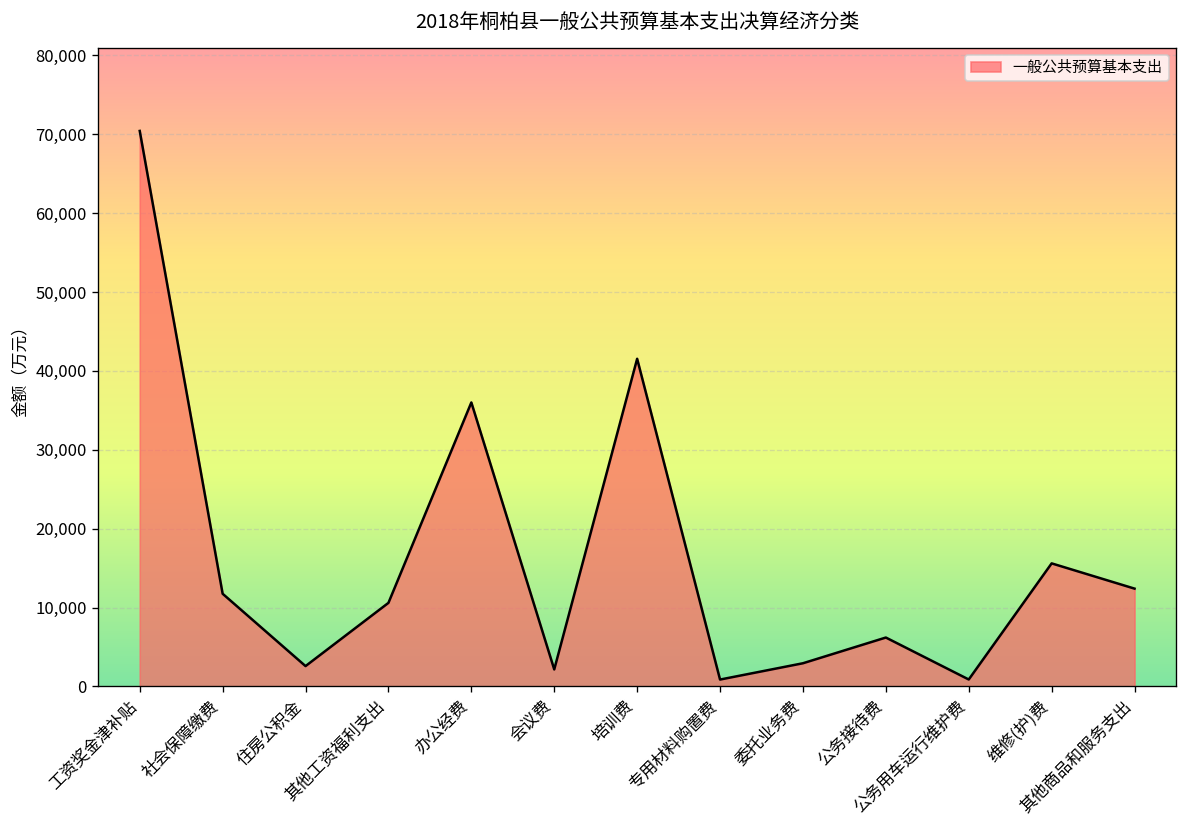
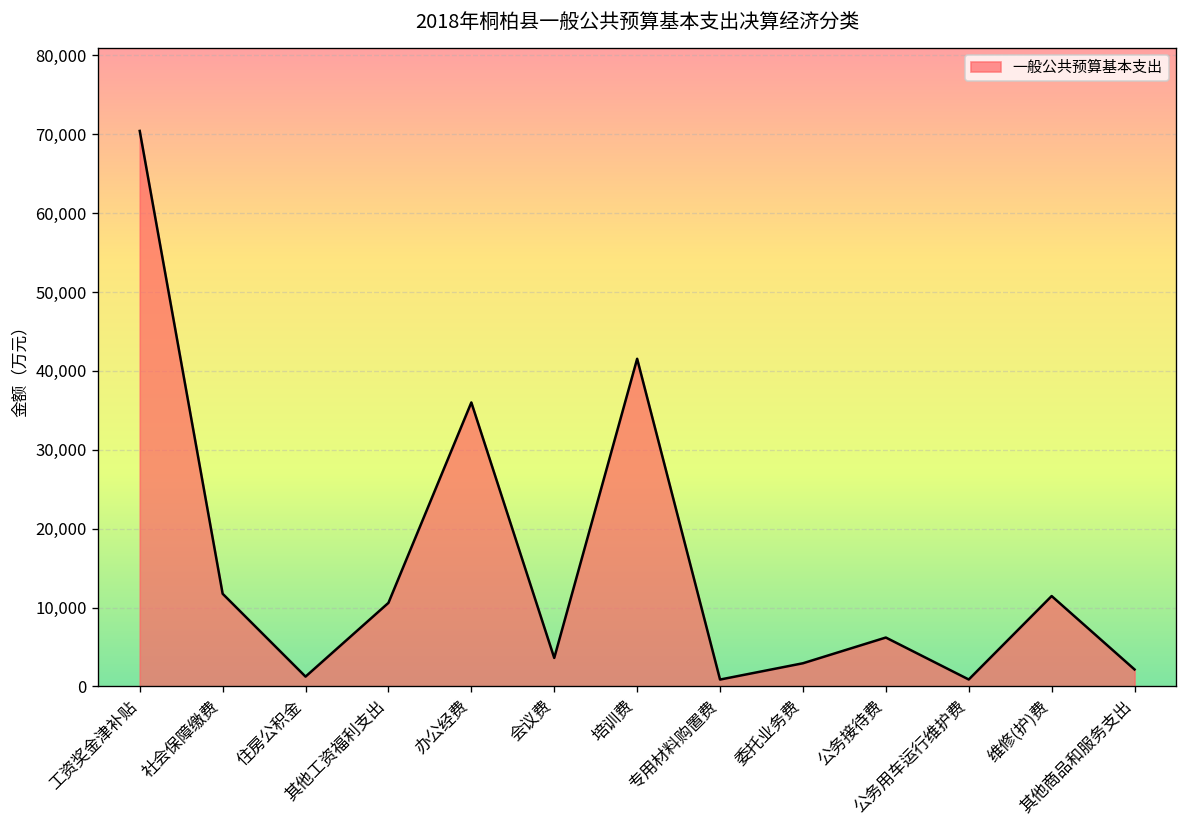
  {
    "工资奖金津补贴": "70,000",
    "社会保障缴费": "12,000",
-   "住房公积金": "3,000",
+   "住房公积金": "1,000",
    "其他工资福利支出": "11,000",
    "办公经费": "36,000",
-   "会议费": "2,000",
+   "会议费": "4,000",
    "培训费": "42,000",
    "专用材料购置费": "1,000",
    "委托业务费": "3,000",
    "公务接待费": "6,000",
    "公务用车运行维护费": "1,000",
-   "维修(护)费": "16,000",
-   "其他商品和服务支出": "12,000"
+   "维修(护)费": "11,000",
+   "其他商品和服务支出": "2,000"
  }
